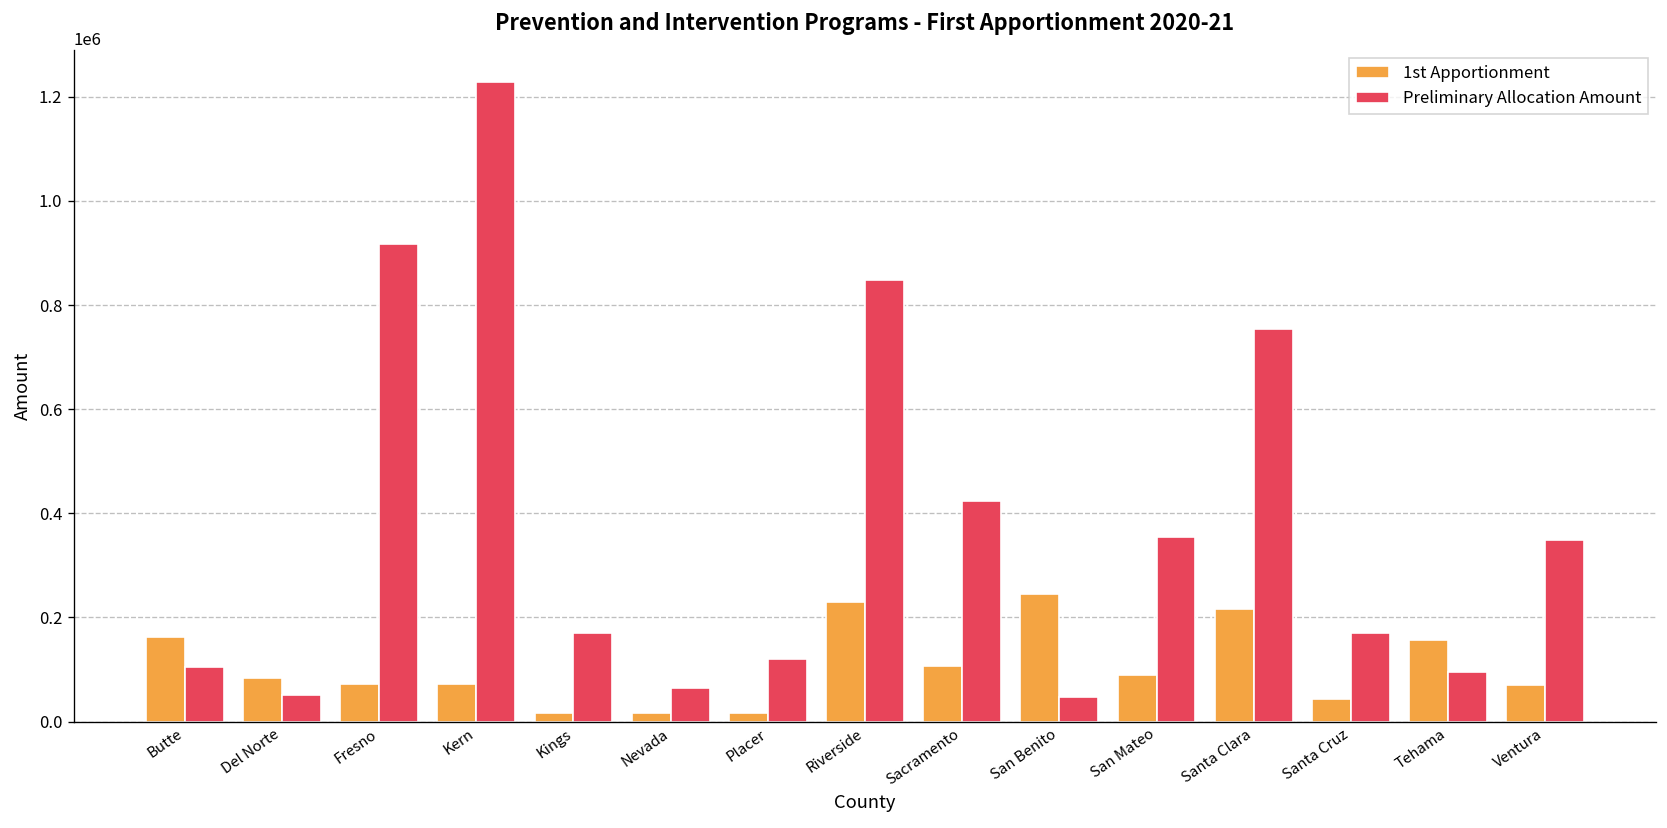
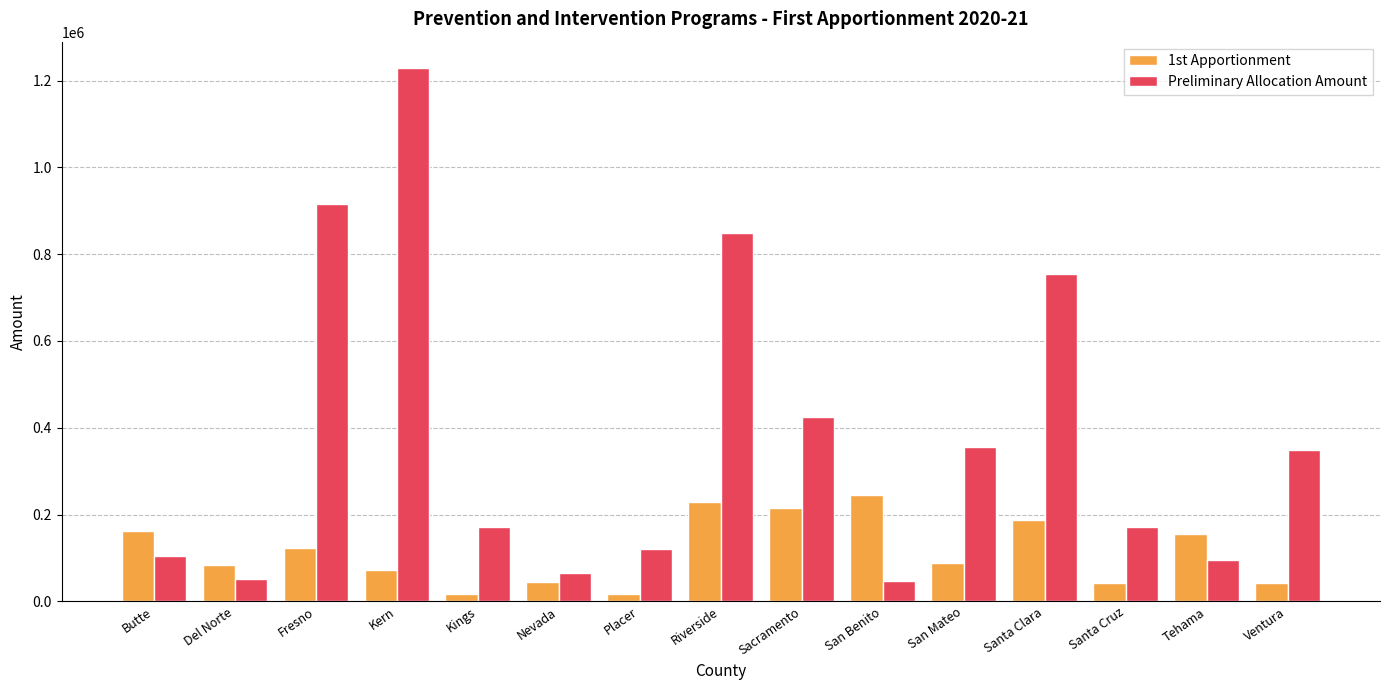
  {
    "1st Apportionment": {
      "Butte": 160000,
      "Del Norte": 80000,
-     "Fresno": 70000,
+     "Fresno": 120000,
      "Kern": 70000,
      "Kings": 20000,
-     "Nevada": 20000,
+     "Nevada": 40000,
      "Placer": 20000,
      "Riverside": 230000,
-     "Sacramento": 110000,
+     "Sacramento": 210000,
      "San Benito": 250000,
      "San Mateo": 90000,
-     "Santa Clara": 220000,
+     "Santa Clara": 190000,
      "Santa Cruz": 40000,
      "Tehama": 160000,
-     "Ventura": 70000
+     "Ventura": 40000
    },
    "Preliminary Allocation Amount": {
      "Butte": 110000,
      "Del Norte": 50000,
      "Fresno": 920000,
      "Kern": 1230000,
      "Kings": 170000,
      "Nevada": 70000,
      "Placer": 120000,
      "Riverside": 850000,
      "Sacramento": 420000,
      "San Benito": 50000,
      "San Mateo": 360000,
      "Santa Clara": 750000,
      "Santa Cruz": 170000,
      "Tehama": 90000,
      "Ventura": 350000
    }
  }
